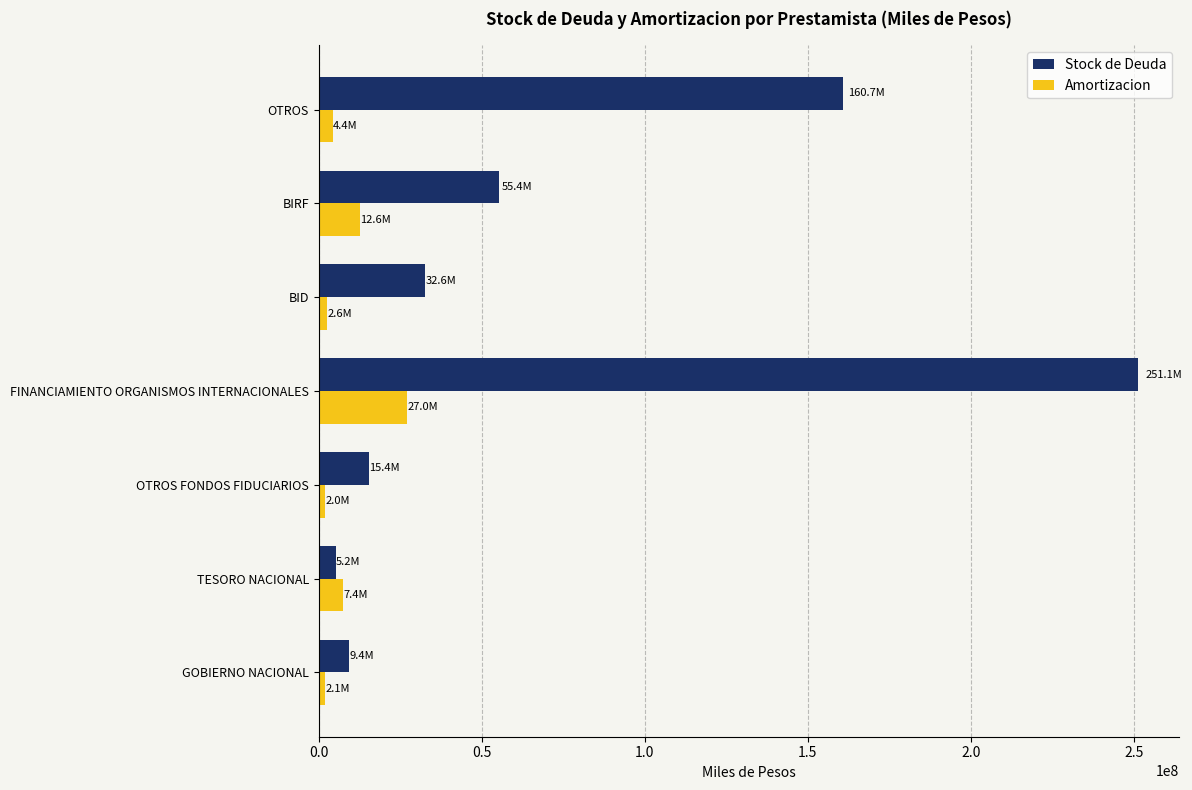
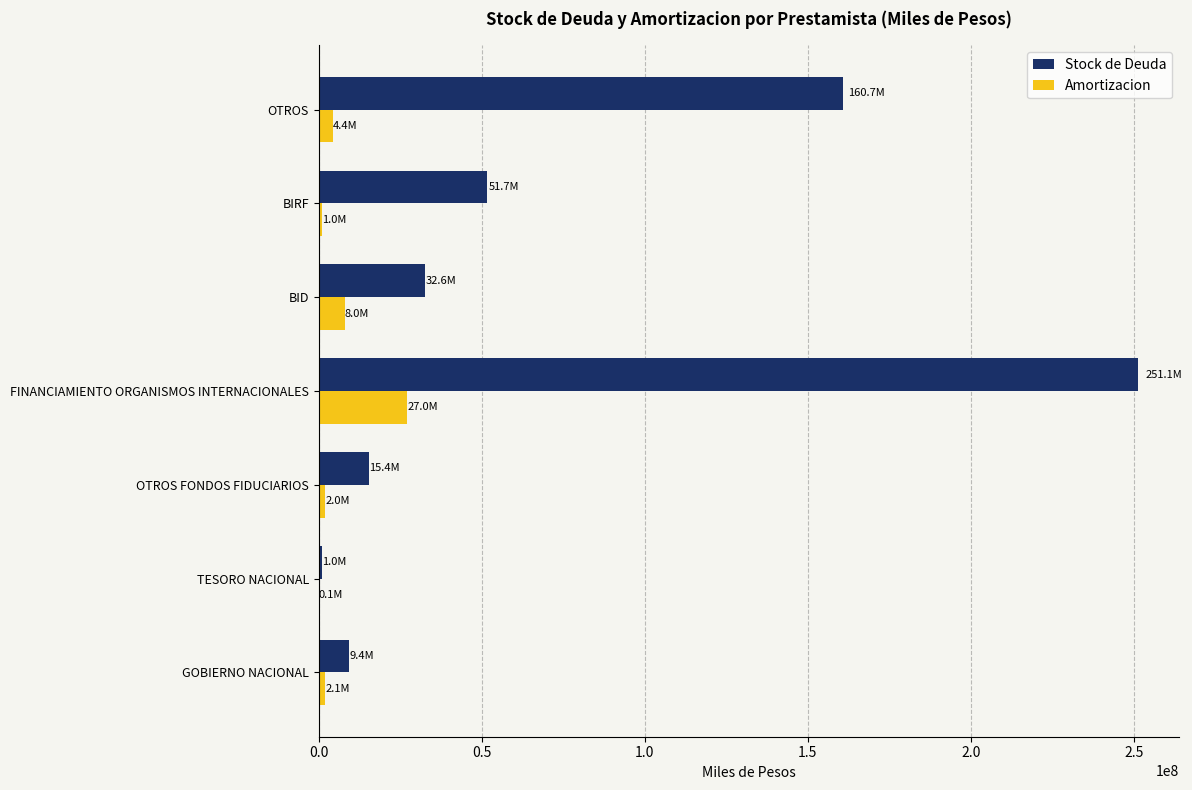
  {
    "Stock de Deuda": {
      "OTROS": "160.7M",
-     "BIRF": "55.4M",
+     "BIRF": "51.7M",
      "BID": "32.6M",
      "FINANCIAMIENTO ORGANISMOS INTERNACIONALES": "251.1M",
      "OTROS FONDOS FIDUCIARIOS": "15.4M",
-     "TESORO NACIONAL": "5.2M",
+     "TESORO NACIONAL": "1.0M",
      "GOBIERNO NACIONAL": "9.4M"
    },
    "Amortizacion": {
      "OTROS": "4.4M",
-     "BIRF": "12.6M",
-     "BID": "2.6M",
+     "BIRF": "1.0M",
+     "BID": "8.0M",
      "FINANCIAMIENTO ORGANISMOS INTERNACIONALES": "27.0M",
      "OTROS FONDOS FIDUCIARIOS": "2.0M",
-     "TESORO NACIONAL": "7.4M",
+     "TESORO NACIONAL": "0.1M",
      "GOBIERNO NACIONAL": "2.1M"
    }
  }
